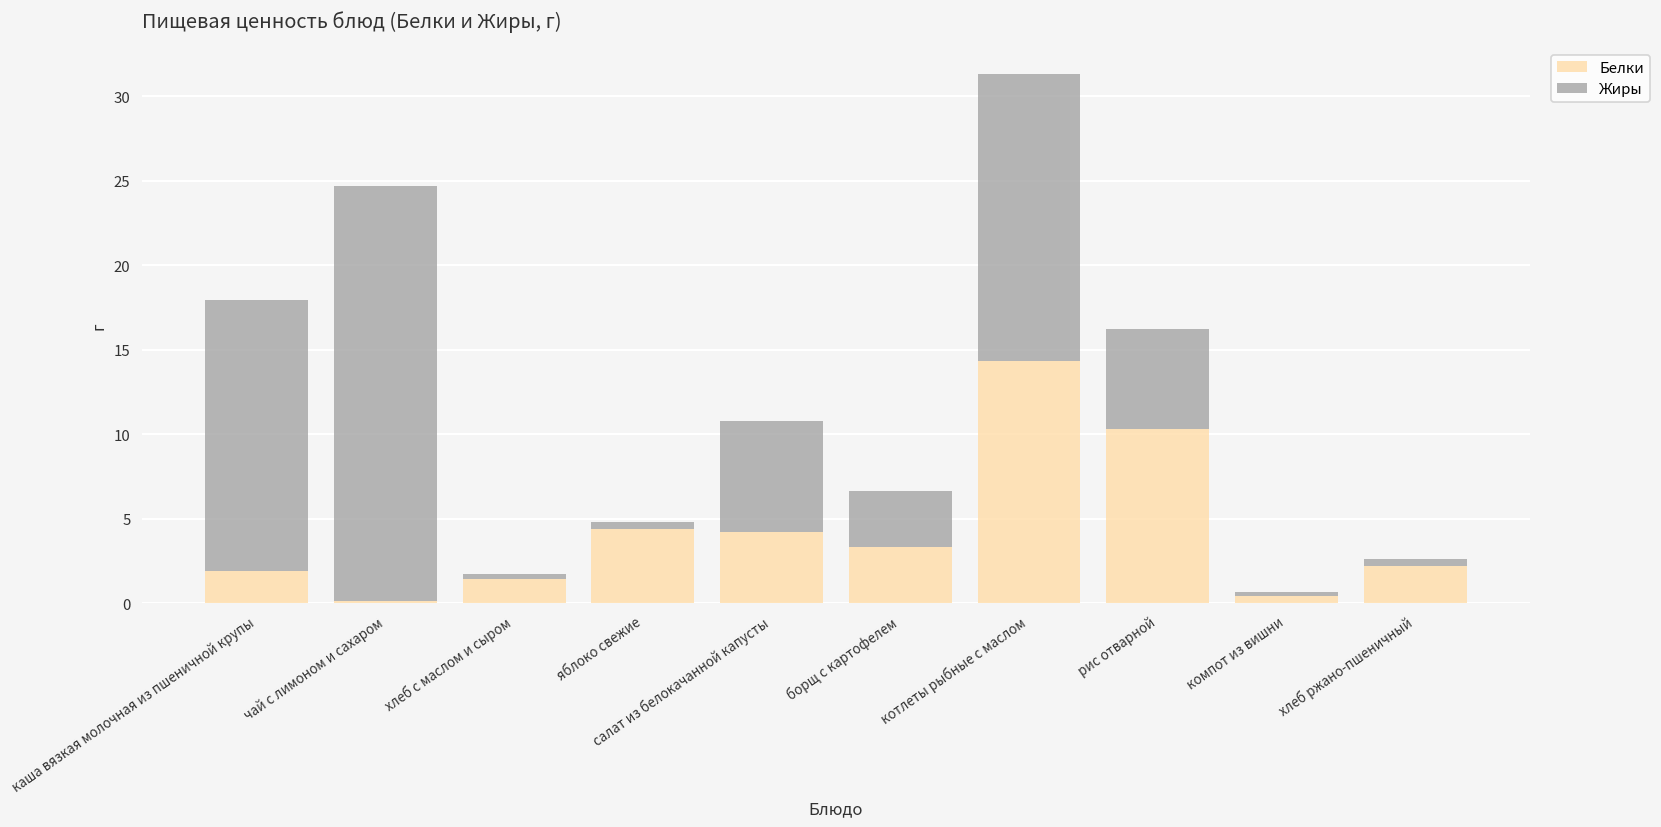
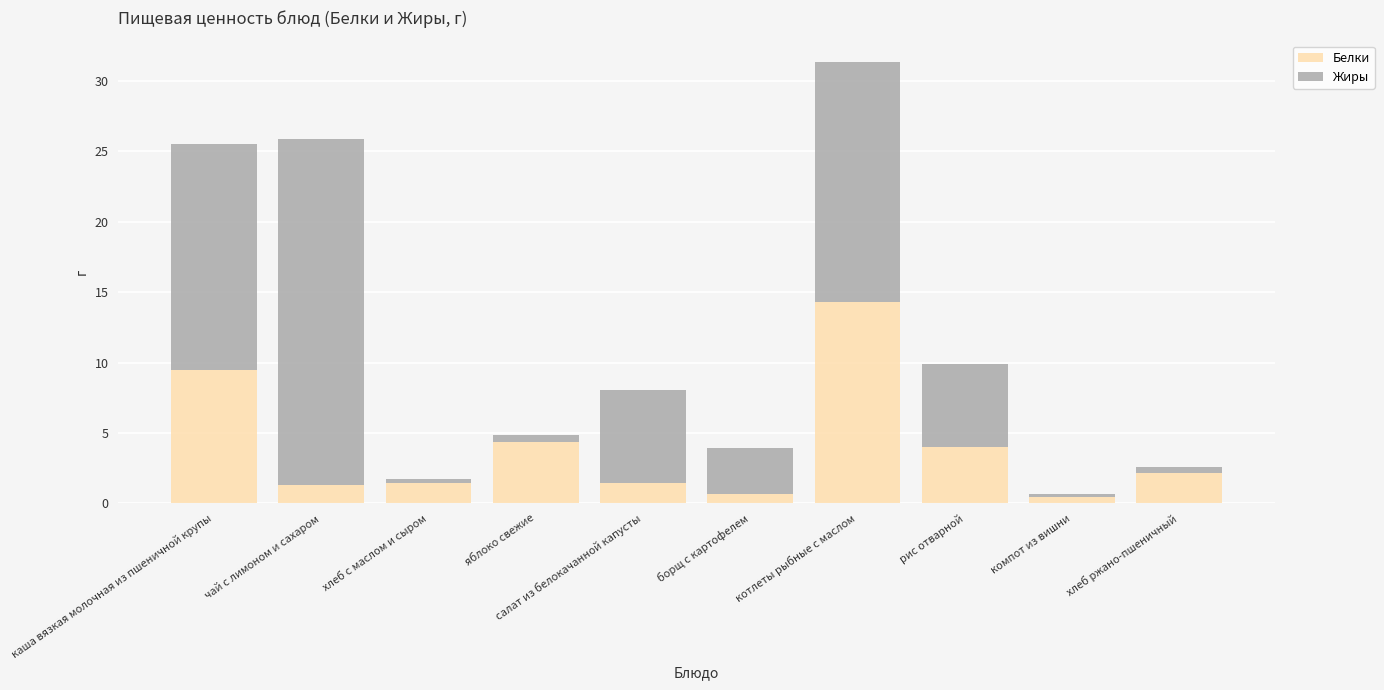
  {
    "Белки": {
-     "каша вязкая молочная из пшеничной крупы": 1.9,
-     "чай с лимоном и сахаром": 0.1,
+     "каша вязкая молочная из пшеничной крупы": 9.5,
+     "чай с лимоном и сахаром": 1.3,
      "хлеб с маслом и сыром": 1.5,
      "яблоко свежие": 4.4,
-     "салат из белокачанной капусты": 4.2,
-     "борщ с картофелем": 3.3,
+     "салат из белокачанной капусты": 1.4,
+     "борщ с картофелем": 0.6,
      "котлеты рыбные с маслом": 14.3,
-     "рис отварной": 10.3,
+     "рис отварной": 4.0,
      "компот из вишни": 0.4,
      "хлеб ржано-пшеничный": 2.2
    },
    "Жиры": {
      "каша вязкая молочная из пшеничной крупы": 16.0,
      "чай с лимоном и сахаром": 24.5,
      "хлеб с маслом и сыром": 0.3,
      "яблоко свежие": 0.4,
      "салат из белокачанной капусты": 6.6,
      "борщ с картофелем": 3.3,
      "котлеты рыбные с маслом": 17.0,
      "рис отварной": 5.9,
      "компот из вишни": 0.2,
      "хлеб ржано-пшеничный": 0.4
    }
  }
